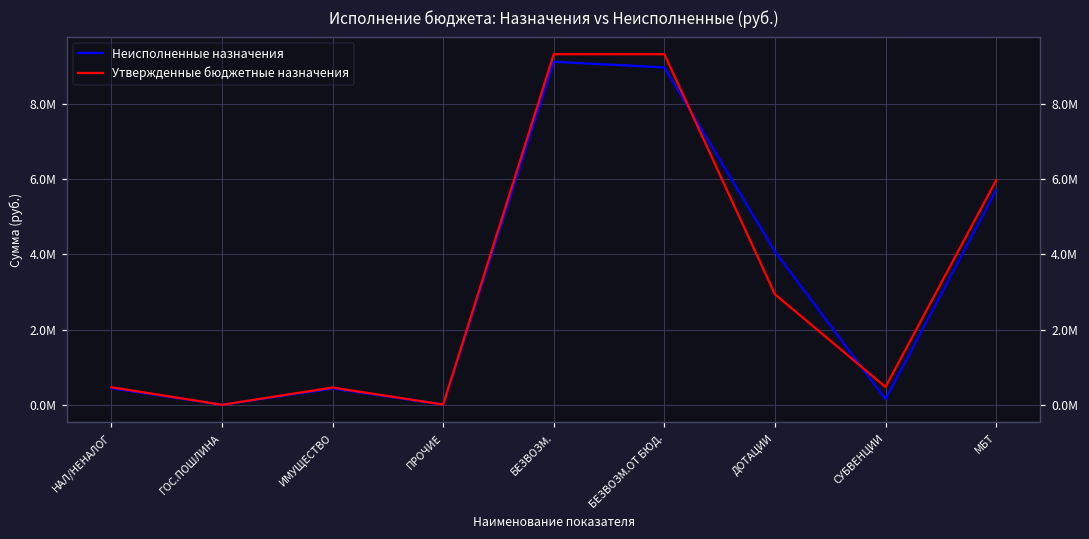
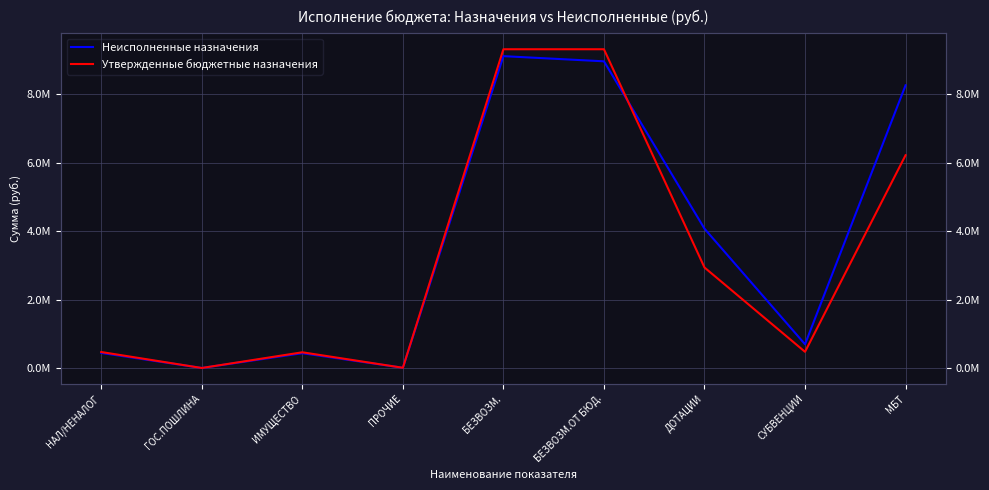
  {
    "Неисполненные назначения": {
      "БЕЗВОЗМ.": 9100000,
      "БЕЗВОЗМ.ОТ БЮД.": 9000000,
      "ДОТАЦИИ": 4100000,
-     "СУБВЕНЦИИ": 100000,
-     "МБТ": 5700000
+     "СУБВЕНЦИИ": 700000,
+     "МБТ": 8300000
    },
    "Утвержденные бюджетные назначения": {
      "БЕЗВОЗМ.": 9300000,
      "БЕЗВОЗМ.ОТ БЮД.": 9300000,
      "ДОТАЦИИ": 2900000,
      "СУБВЕНЦИИ": 500000,
-     "МБТ": 6000000
+     "МБТ": 6200000
    }
  }
